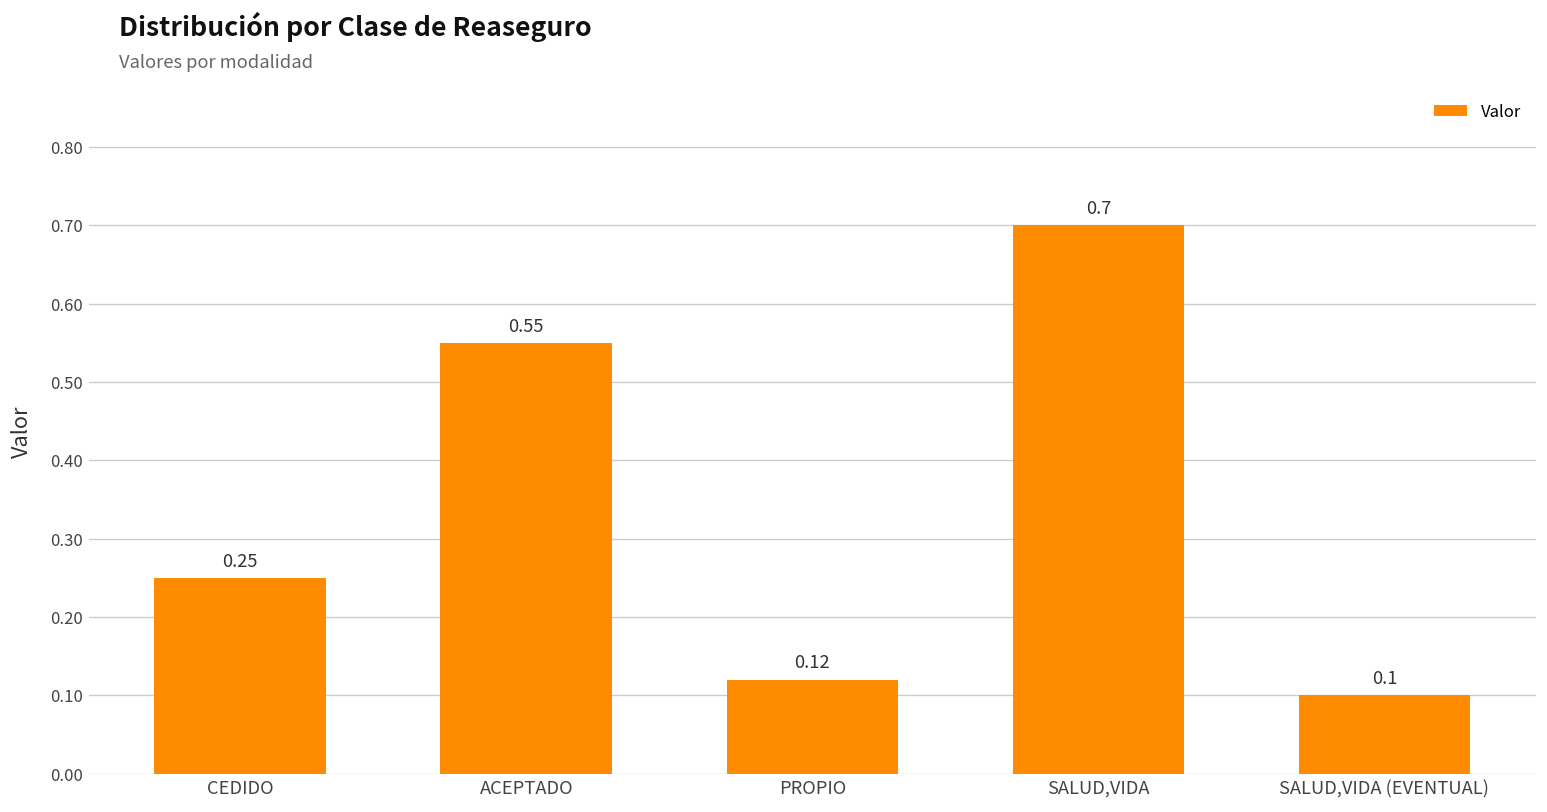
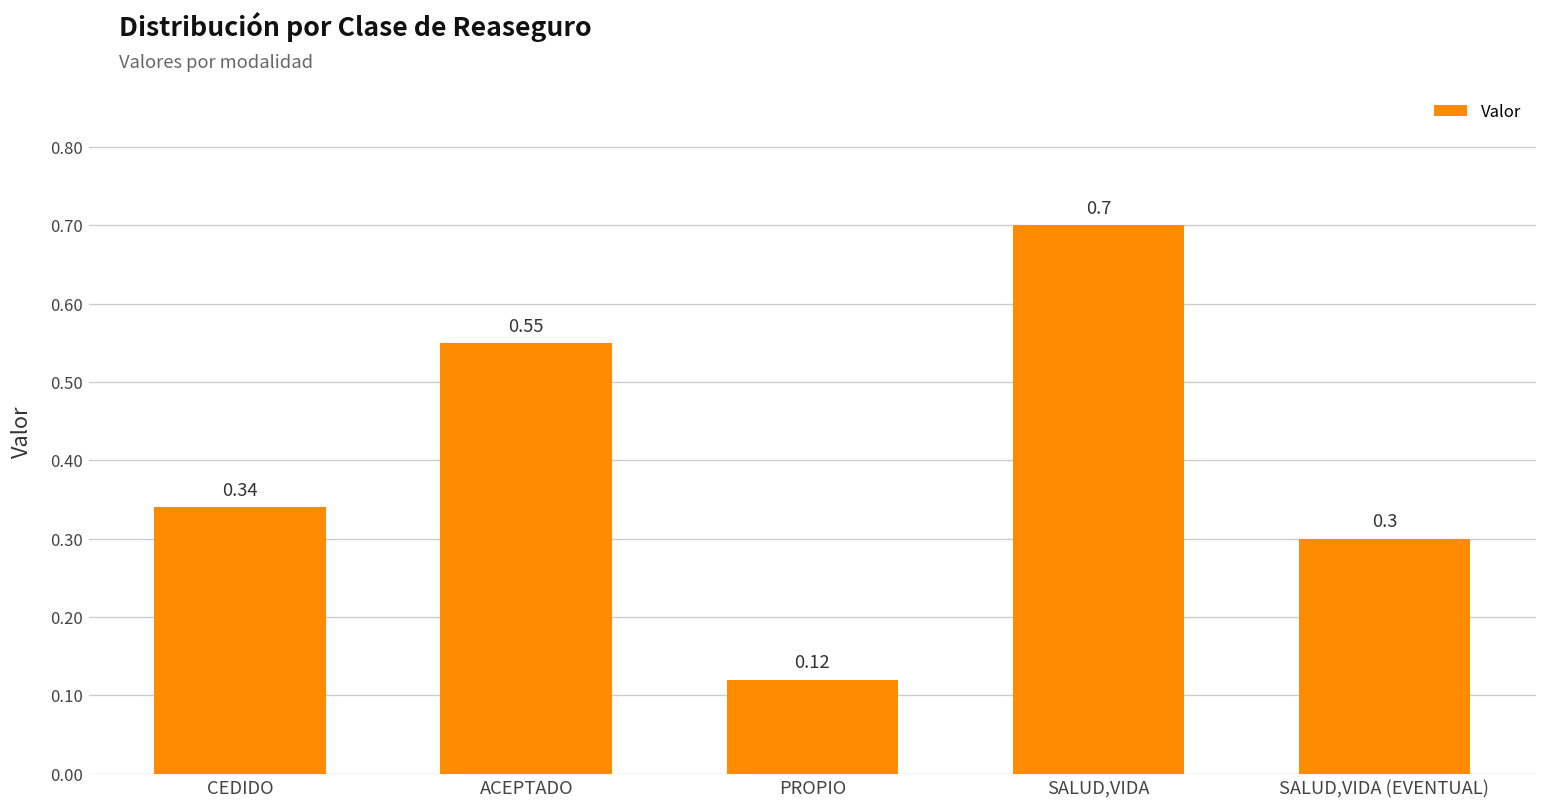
  {
-   "CEDIDO": 0.25,
+   "CEDIDO": 0.34,
    "ACEPTADO": 0.55,
    "PROPIO": 0.12,
    "SALUD,VIDA": 0.7,
-   "SALUD,VIDA (EVENTUAL)": 0.1
+   "SALUD,VIDA (EVENTUAL)": 0.3
  }
